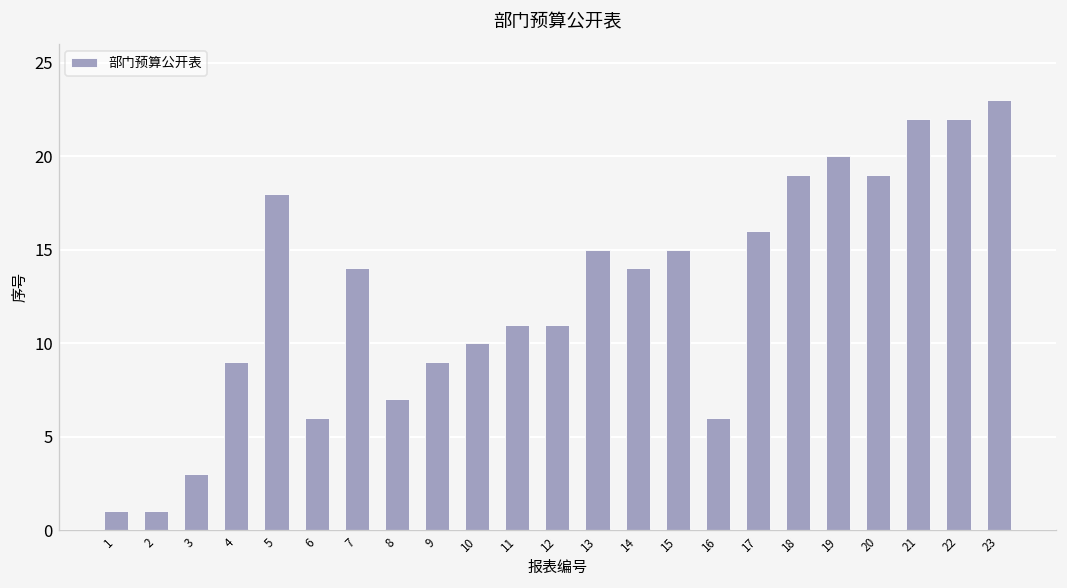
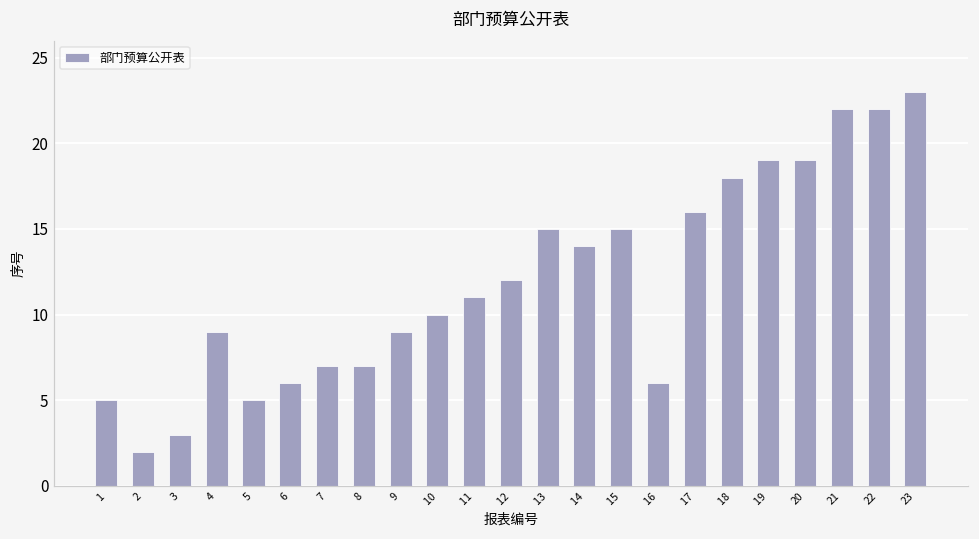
  {
-   "1": 1,
-   "2": 1,
+   "1": 5,
+   "2": 2,
    "3": 3,
    "4": 9,
-   "5": 18,
+   "5": 5,
    "6": 6,
-   "7": 14,
+   "7": 7,
    "8": 7,
    "9": 9,
    "10": 10,
    "11": 11,
-   "12": 11,
+   "12": 12,
    "13": 15,
    "14": 14,
    "15": 15,
    "16": 6,
    "17": 16,
-   "18": 19,
-   "19": 20,
+   "18": 18,
+   "19": 19,
    "20": 19,
    "21": 22,
    "22": 22,
    "23": 23
  }
